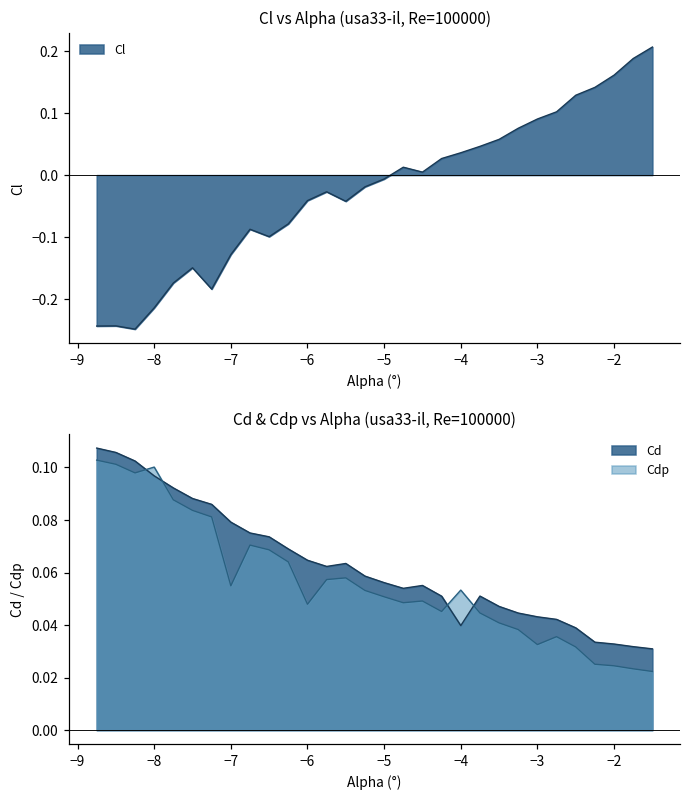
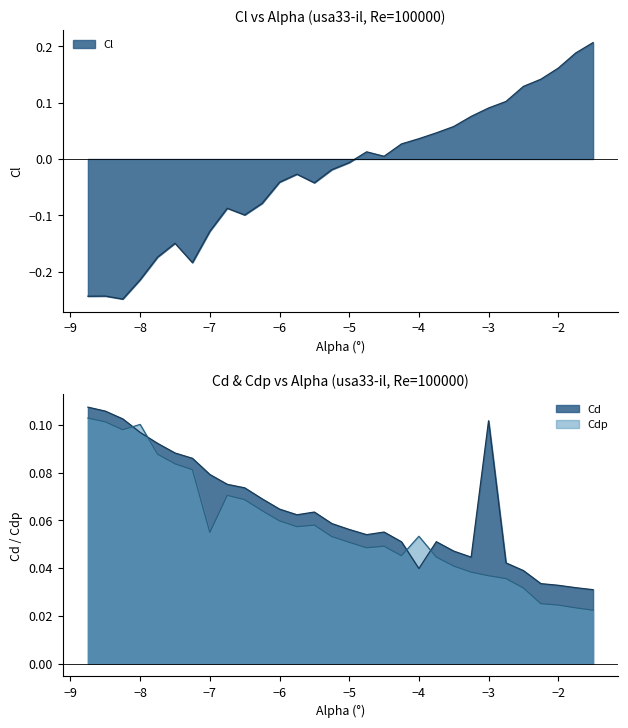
  {
    "Cd & Cdp vs Alpha (usa33-il, Re=100000)": {
      "Cd": {
        "−8": 0.097,
        "−7": 0.079,
        "−6": 0.065,
        "−5": 0.056,
        "−4": 0.040,
-       "−3": 0.043,
+       "−3": 0.102,
        "−2": 0.033
      },
      "Cdp": {
        "−8": 0.100,
        "−7": 0.055,
-       "−6": 0.048,
+       "−6": 0.060,
        "−5": 0.051,
        "−4": 0.053,
-       "−3": 0.033,
+       "−3": 0.037,
        "−2": 0.025
      }
    }
  }
